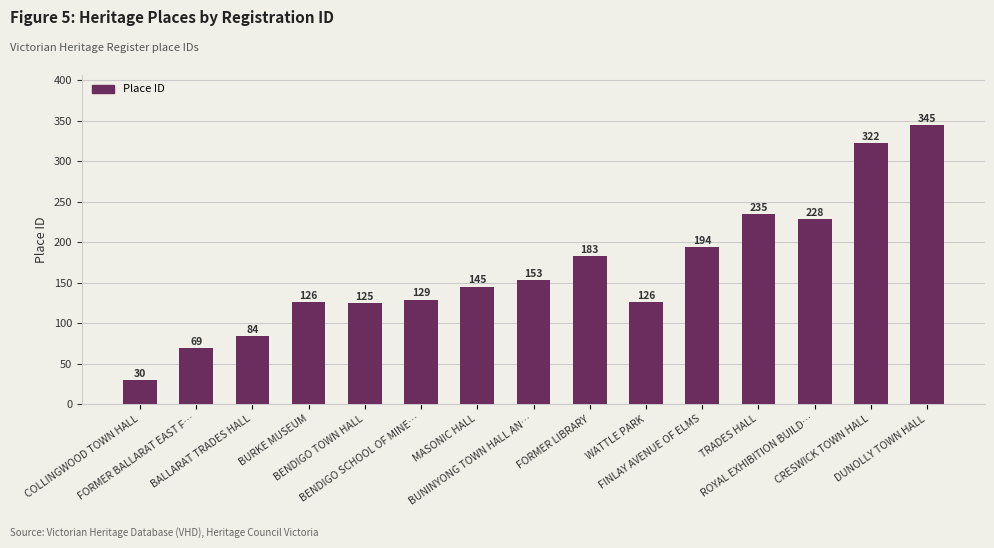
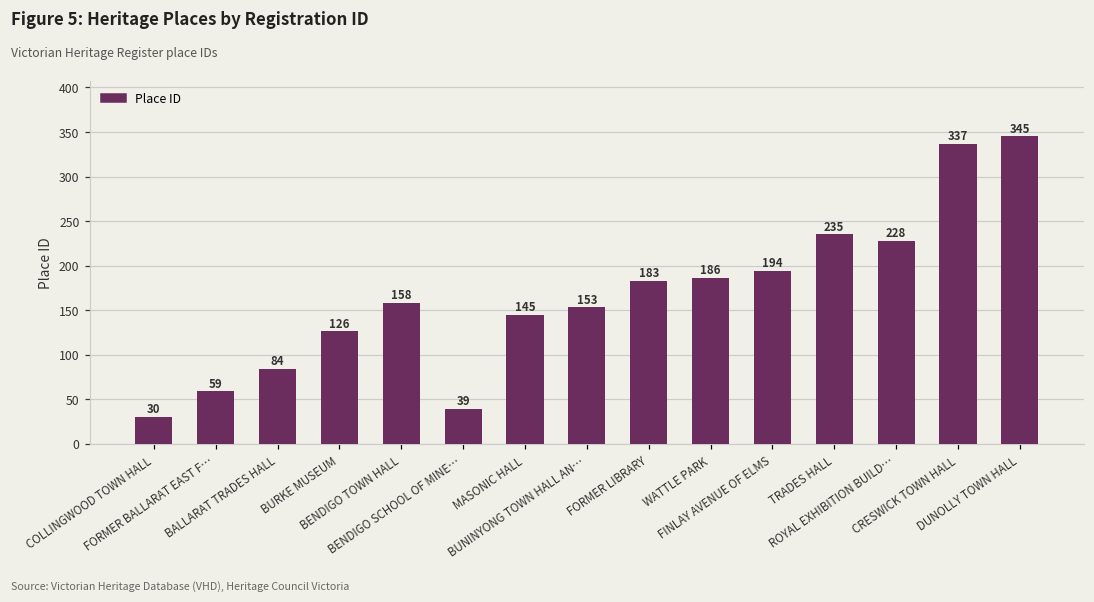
  {
    "COLLINGWOOD TOWN HALL": 30,
-   "FORMER BALLARAT EAST F…": 69,
+   "FORMER BALLARAT EAST F…": 59,
    "BALLARAT TRADES HALL": 84,
    "BURKE MUSEUM": 126,
-   "BENDIGO TOWN HALL": 125,
-   "BENDIGO SCHOOL OF MINE…": 129,
+   "BENDIGO TOWN HALL": 158,
+   "BENDIGO SCHOOL OF MINE…": 39,
    "MASONIC HALL": 145,
    "BUNINYONG TOWN HALL AN…": 153,
    "FORMER LIBRARY": 183,
-   "WATTLE PARK": 126,
+   "WATTLE PARK": 186,
    "FINLAY AVENUE OF ELMS": 194,
    "TRADES HALL": 235,
    "ROYAL EXHIBITION BUILD…": 228,
-   "CRESWICK TOWN HALL": 322,
+   "CRESWICK TOWN HALL": 337,
    "DUNOLLY TOWN HALL": 345
  }
